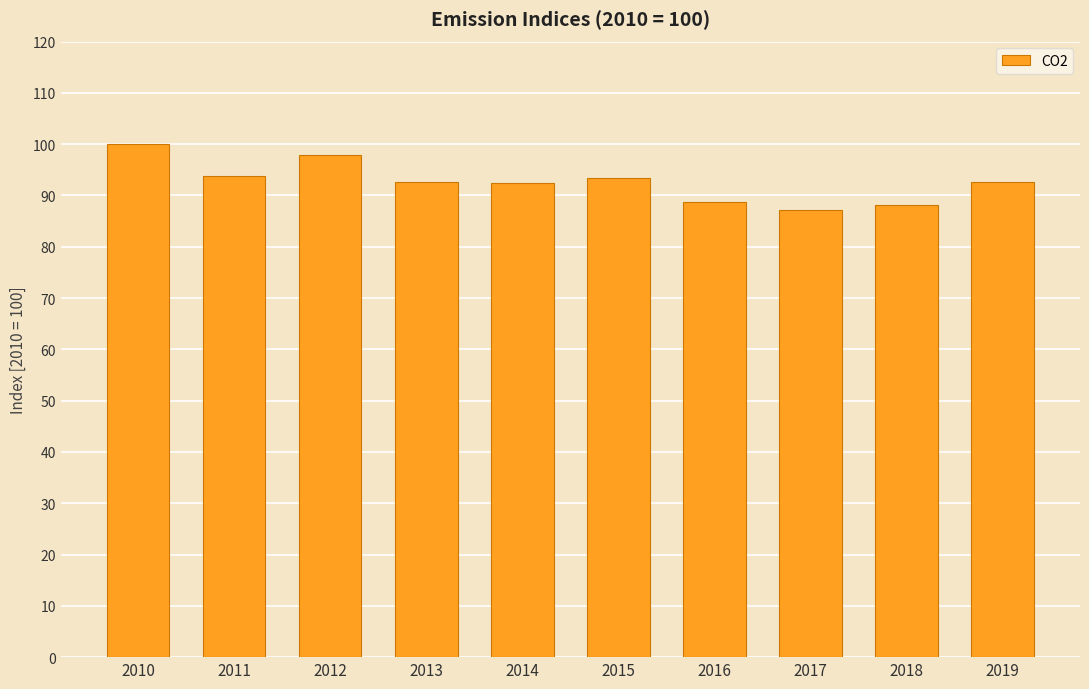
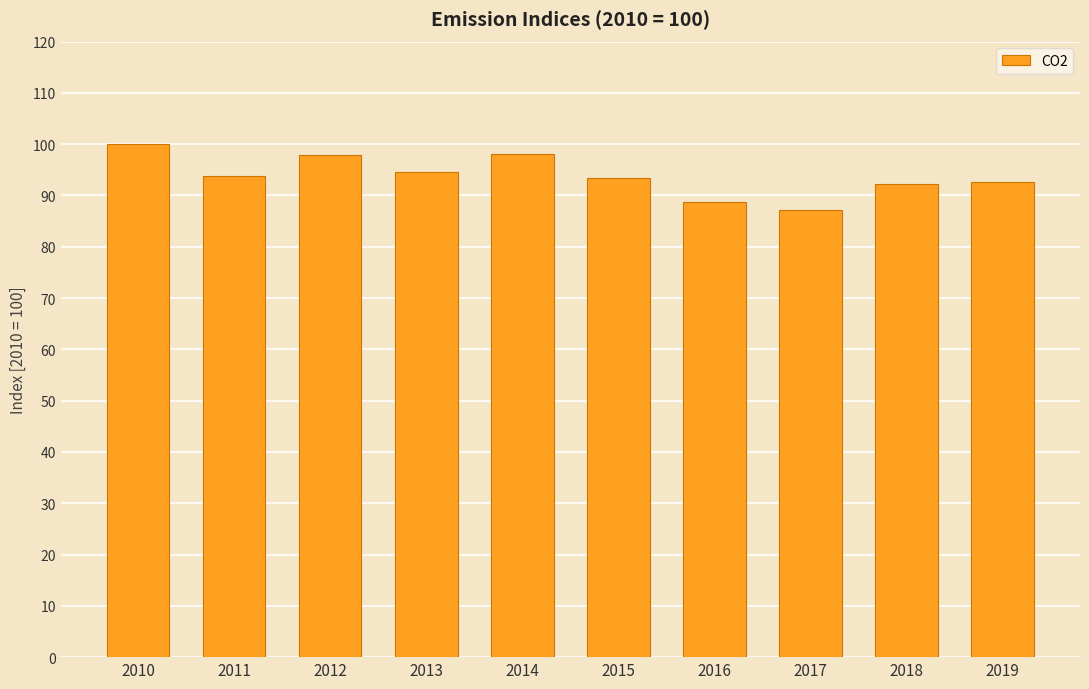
  {
    "2010": 100,
    "2011": 94,
    "2012": 98,
-   "2013": 93,
-   "2014": 92,
+   "2013": 95,
+   "2014": 98,
    "2015": 93,
    "2016": 89,
    "2017": 87,
-   "2018": 88,
+   "2018": 92,
    "2019": 93
  }
